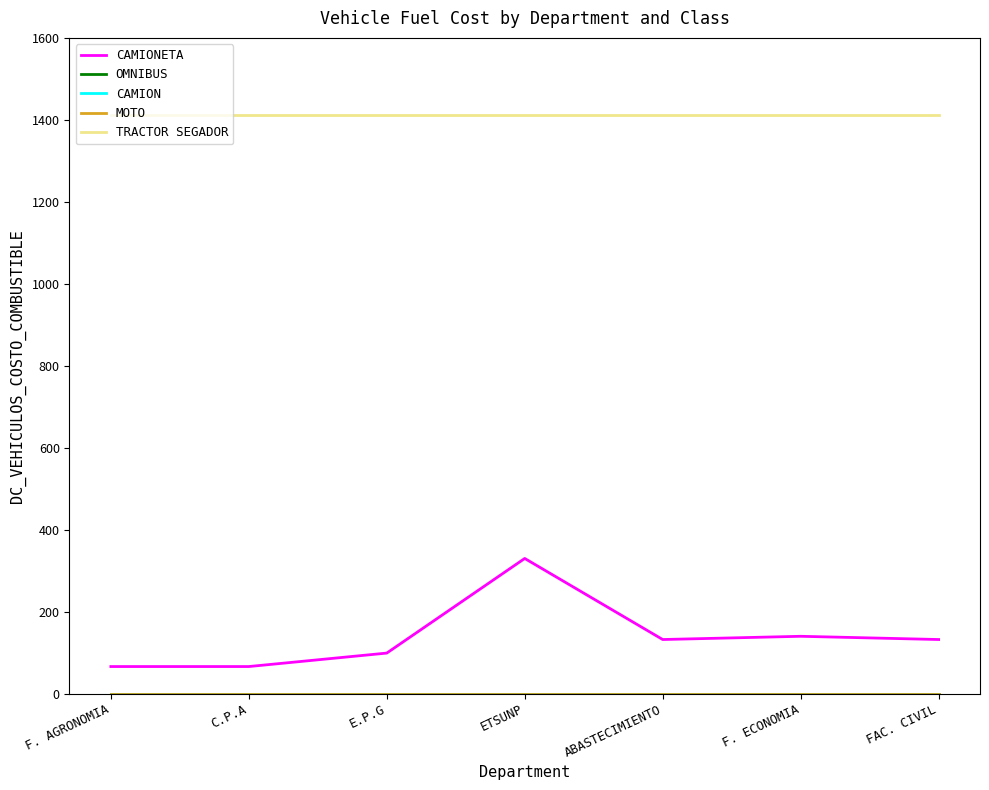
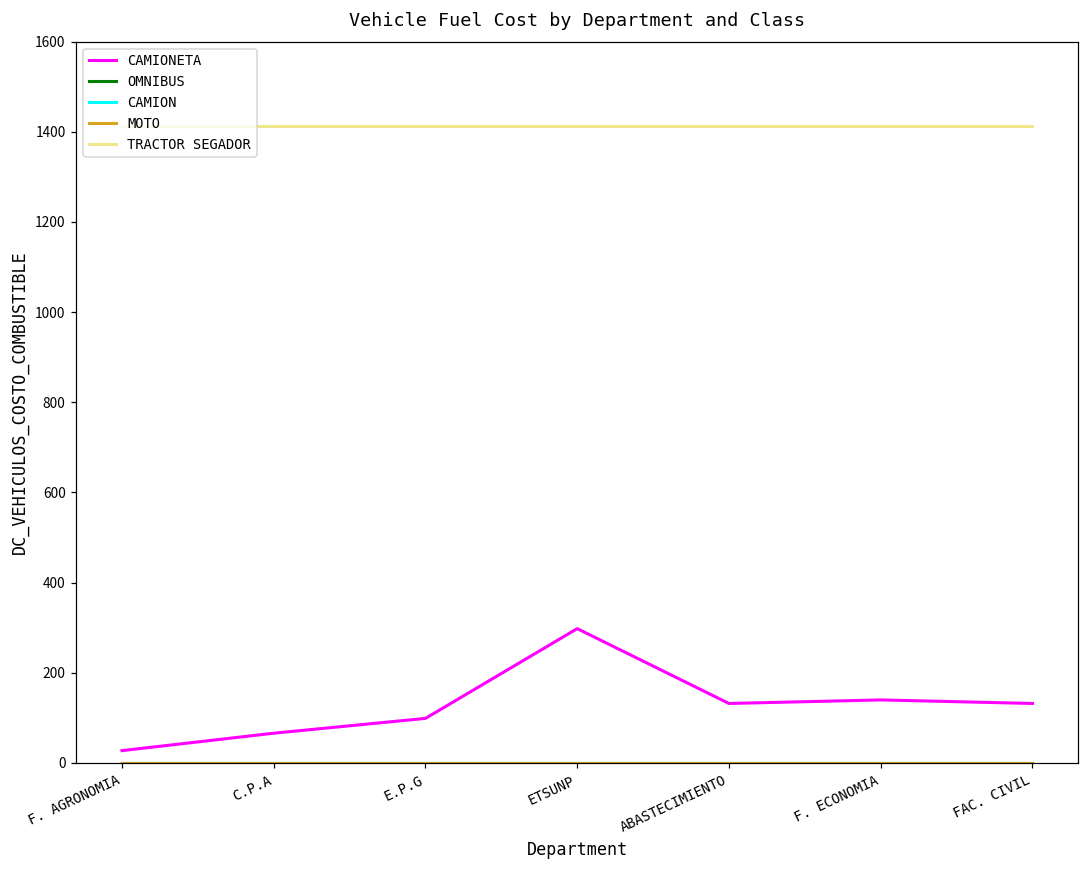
  {
    "CAMIONETA": {
-     "F. AGRONOMIA": 70,
+     "F. AGRONOMIA": 30,
      "C.P.A": 70,
      "E.P.G": 100,
-     "ETSUNP": 330,
+     "ETSUNP": 300,
      "ABASTECIMIENTO": 130,
      "F. ECONOMIA": 140,
      "FAC. CIVIL": 130
    },
    "MOTO": {
      "F. AGRONOMIA": 0,
      "C.P.A": 0,
      "E.P.G": 0,
      "ETSUNP": 0,
      "ABASTECIMIENTO": 0,
      "F. ECONOMIA": 0,
      "FAC. CIVIL": 0
    },
    "TRACTOR SEGADOR": {
      "C.P.A": 1410,
      "E.P.G": 1410,
      "ETSUNP": 1410,
      "ABASTECIMIENTO": 1410,
      "F. ECONOMIA": 1410,
      "FAC. CIVIL": 1410
    }
  }
